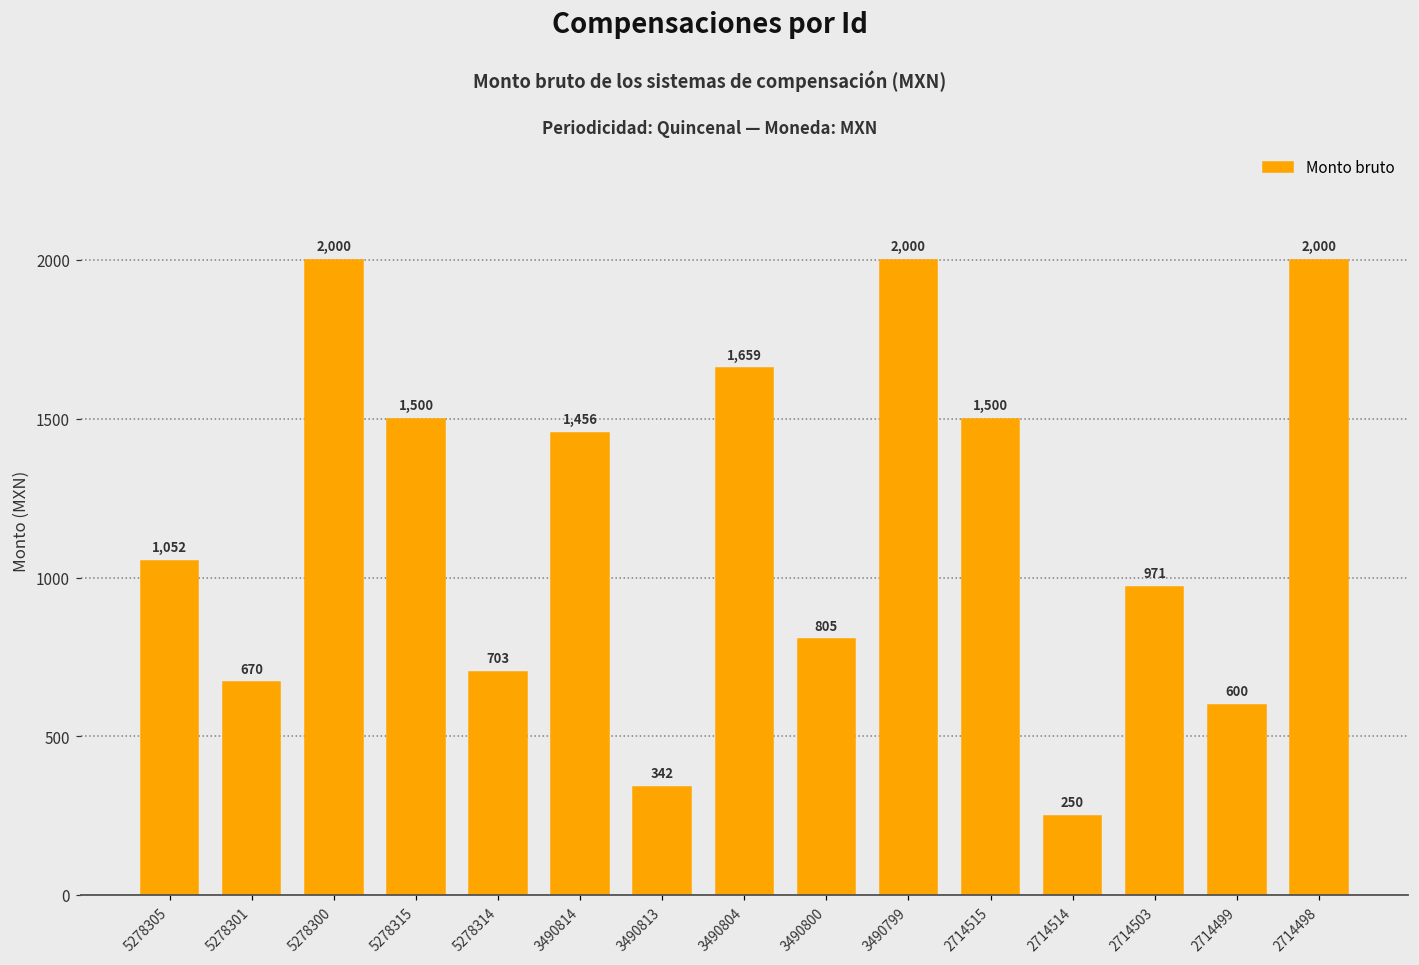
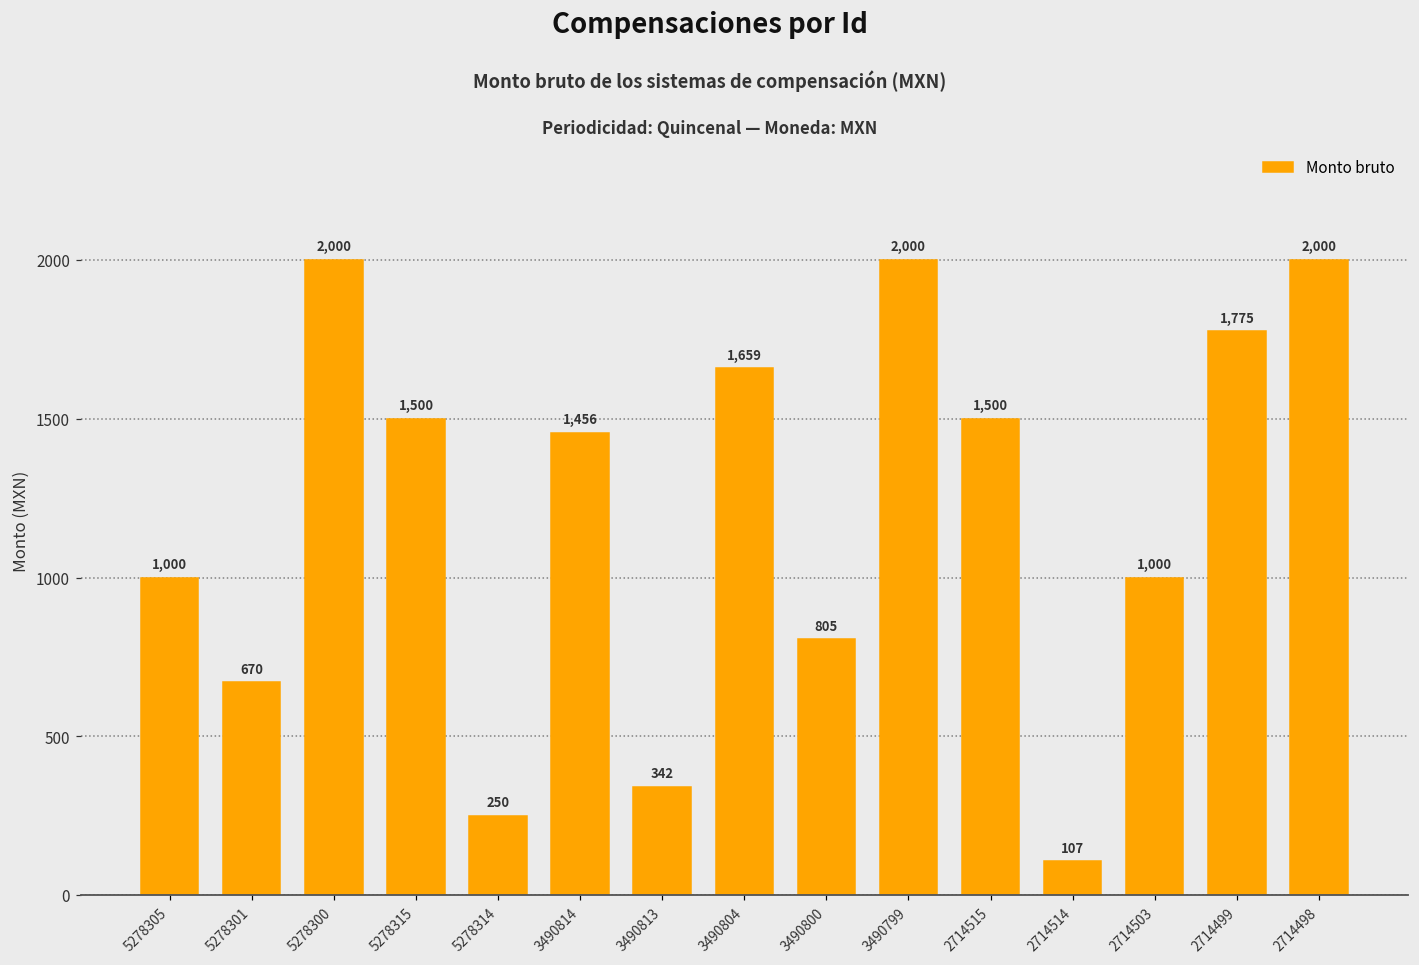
  {
-   "5278305": "1,052",
+   "5278305": "1,000",
    "5278301": "670",
    "5278300": "2,000",
    "5278315": "1,500",
-   "5278314": "703",
+   "5278314": "250",
    "3490814": "1,456",
    "3490813": "342",
    "3490804": "1,659",
    "3490800": "805",
    "3490799": "2,000",
    "2714515": "1,500",
-   "2714514": "250",
-   "2714503": "971",
-   "2714499": "600",
+   "2714514": "107",
+   "2714503": "1,000",
+   "2714499": "1,775",
    "2714498": "2,000"
  }
